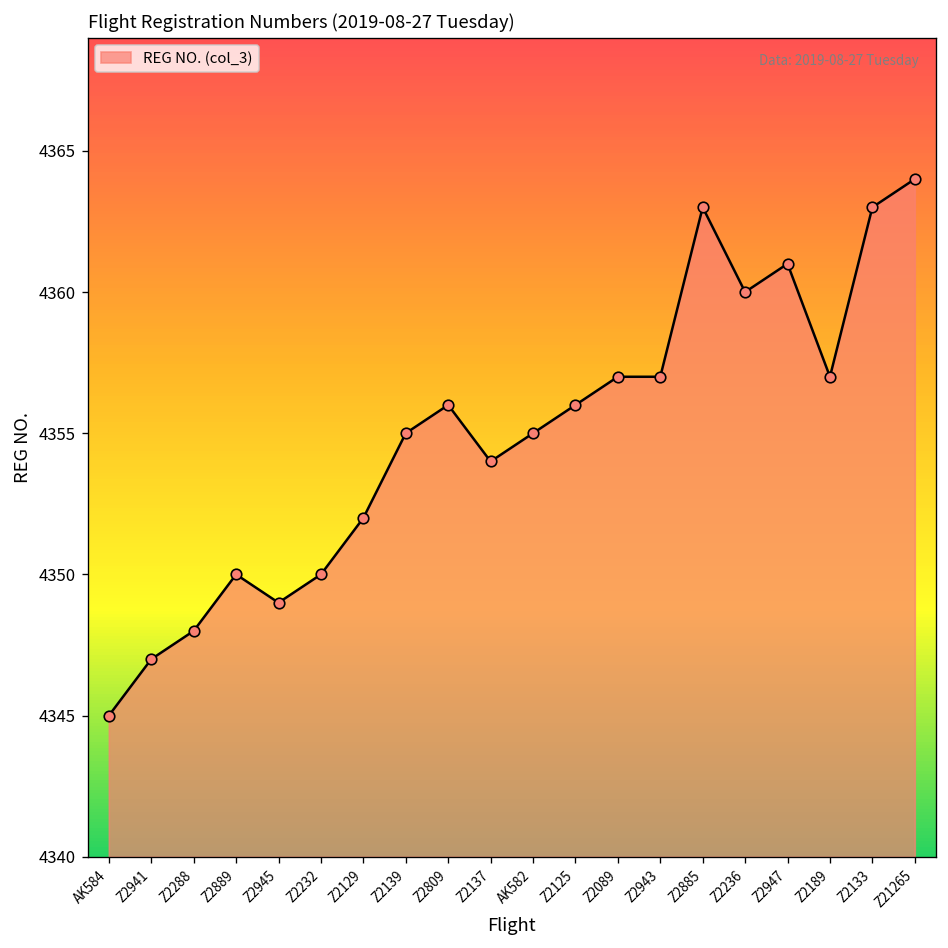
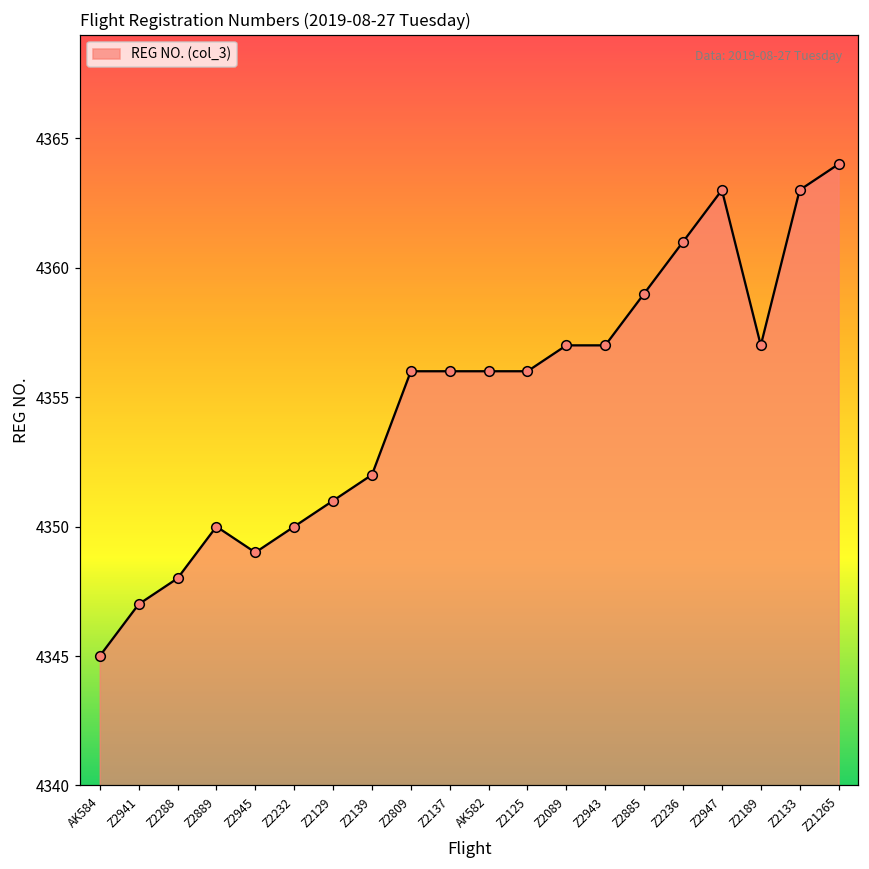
  {
    "AK584": 4345,
    "Z2941": 4347,
    "Z2288": 4348,
    "Z2889": 4350,
    "Z2945": 4349,
    "Z2232": 4350,
-   "Z2129": 4352,
-   "Z2139": 4355,
+   "Z2129": 4351,
+   "Z2139": 4352,
    "Z2809": 4356,
-   "Z2137": 4354,
-   "AK582": 4355,
+   "Z2137": 4356,
+   "AK582": 4356,
    "Z2125": 4356,
    "Z2089": 4357,
    "Z2943": 4357,
-   "Z2885": 4363,
-   "Z2236": 4360,
-   "Z2947": 4361,
+   "Z2885": 4359,
+   "Z2236": 4361,
+   "Z2947": 4363,
    "Z2189": 4357,
    "Z2133": 4363,
    "Z21265": 4364
  }
